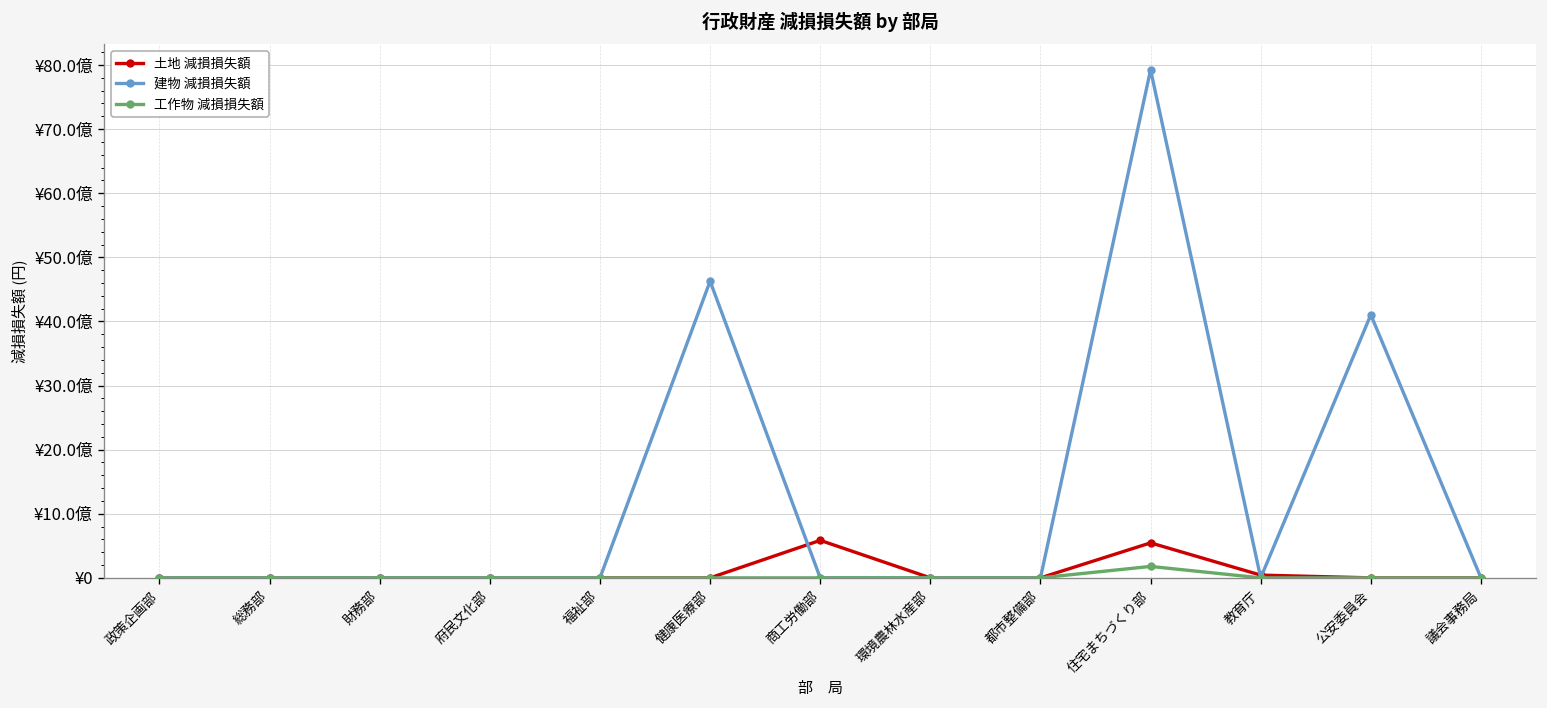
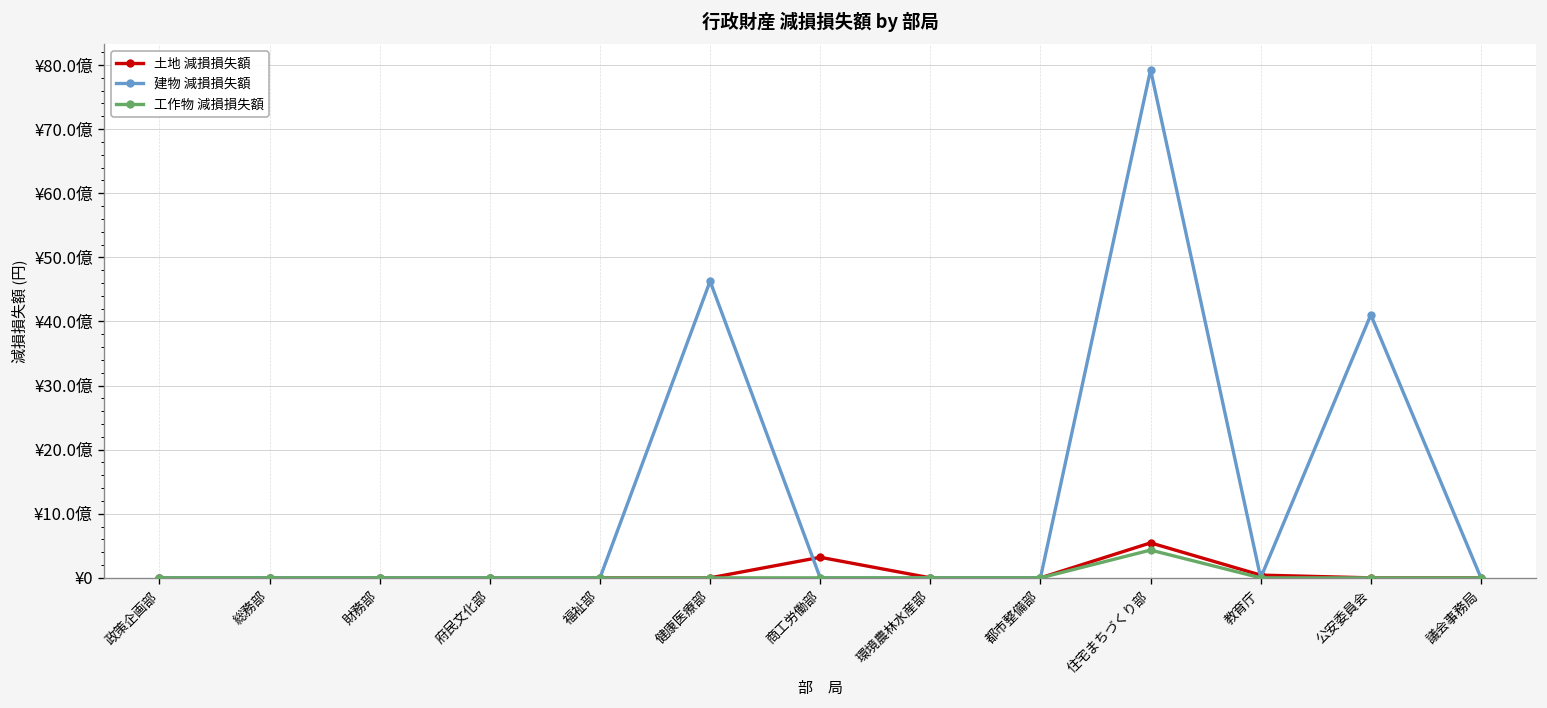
  {
    "土地 減損損失額": {
-     "商工労働部": "¥6億",
+     "商工労働部": "¥3億",
      "住宅まちづくり部": "¥5億"
    },
    "建物 減損損失額": {
      "健康医療部": "¥46億",
      "住宅まちづくり部": "¥79億",
      "公安委員会": "¥41億"
    },
    "工作物 減損損失額": {
-     "住宅まちづくり部": "¥2億"
+     "住宅まちづくり部": "¥4億"
    }
  }
